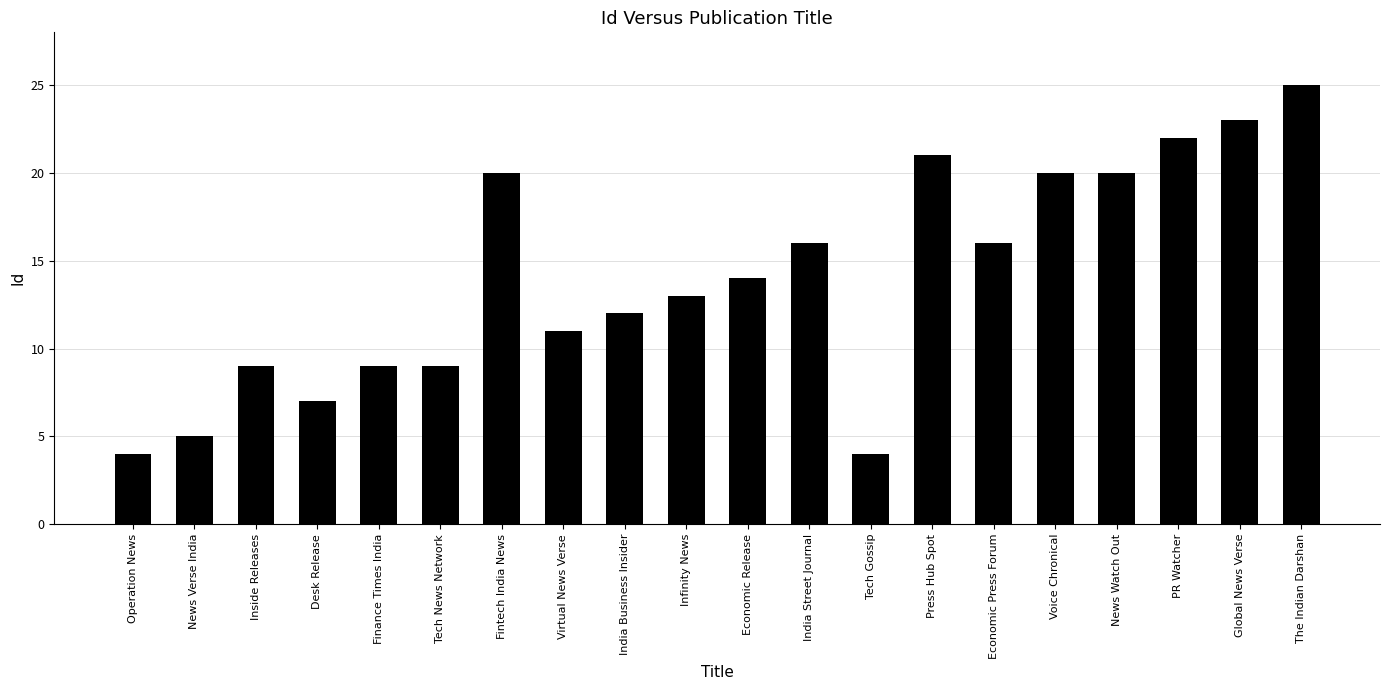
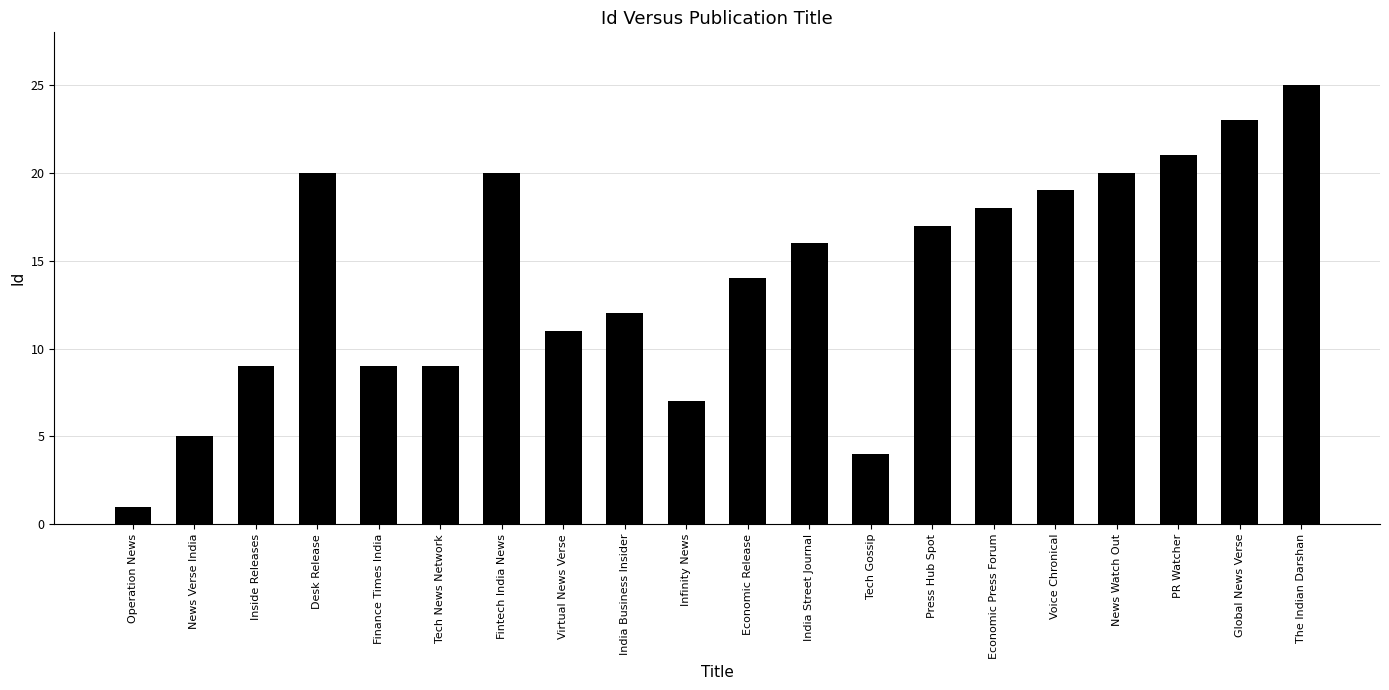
  {
-   "Operation News": 4,
+   "Operation News": 1,
    "News Verse India": 5,
    "Inside Releases": 9,
-   "Desk Release": 7,
+   "Desk Release": 20,
    "Finance Times India": 9,
    "Tech News Network": 9,
    "Fintech India News": 20,
    "Virtual News Verse": 11,
    "India Business Insider": 12,
-   "Infinity News": 13,
+   "Infinity News": 7,
    "Economic Release": 14,
    "India Street Journal": 16,
    "Tech Gossip": 4,
-   "Press Hub Spot": 21,
-   "Economic Press Forum": 16,
-   "Voice Chronical": 20,
+   "Press Hub Spot": 17,
+   "Economic Press Forum": 18,
+   "Voice Chronical": 19,
    "News Watch Out": 20,
-   "PR Watcher": 22,
+   "PR Watcher": 21,
    "Global News Verse": 23,
    "The Indian Darshan": 25
  }
